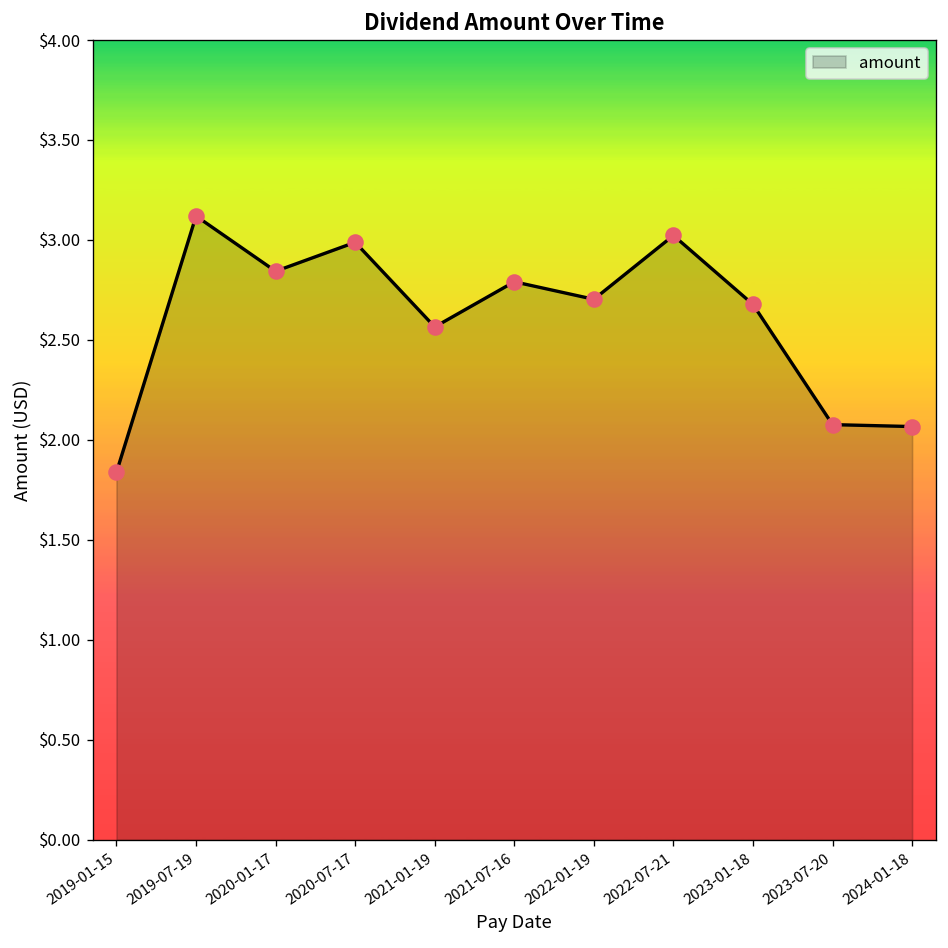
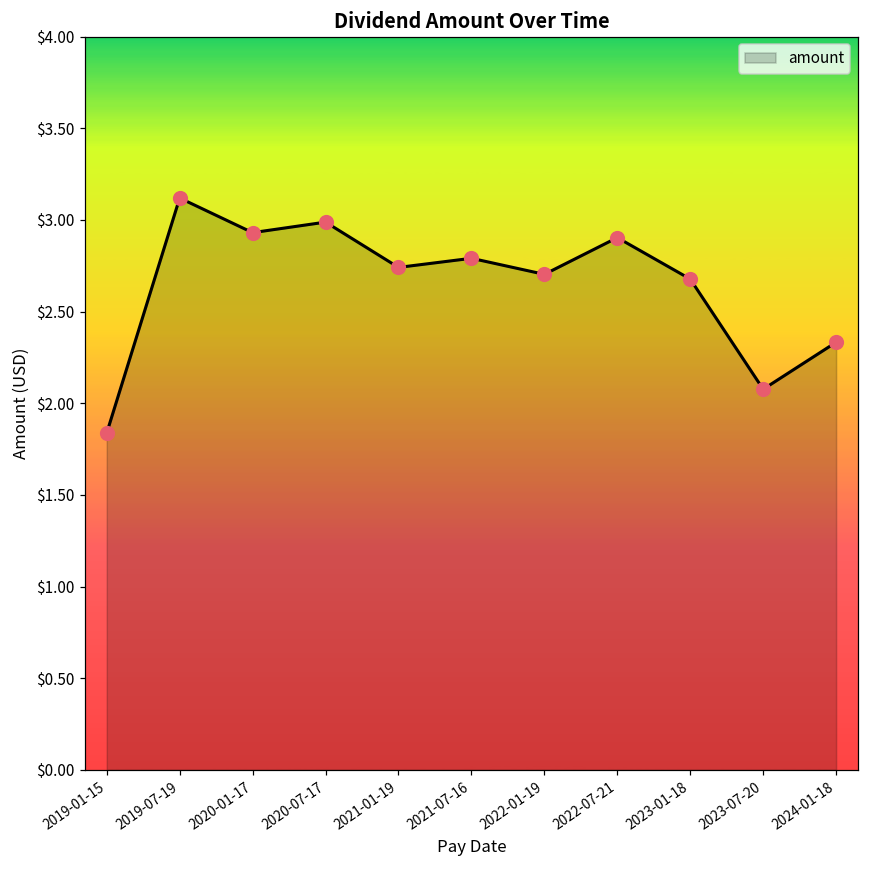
  {
    "2019-01-15": "$1.84",
    "2019-07-19": "$3.12",
-   "2020-01-17": "$2.84",
+   "2020-01-17": "$2.93",
    "2020-07-17": "$2.99",
-   "2021-01-19": "$2.57",
+   "2021-01-19": "$2.74",
    "2021-07-16": "$2.79",
    "2022-01-19": "$2.70",
-   "2022-07-21": "$3.02",
+   "2022-07-21": "$2.90",
    "2023-01-18": "$2.68",
    "2023-07-20": "$2.08",
-   "2024-01-18": "$2.07"
+   "2024-01-18": "$2.33"
  }
